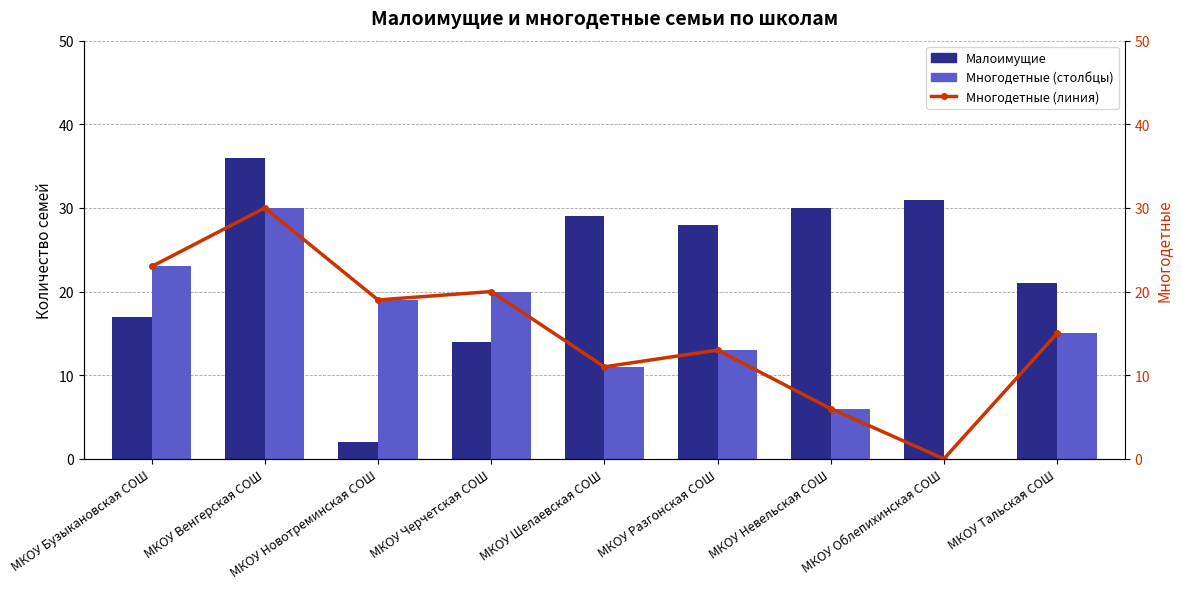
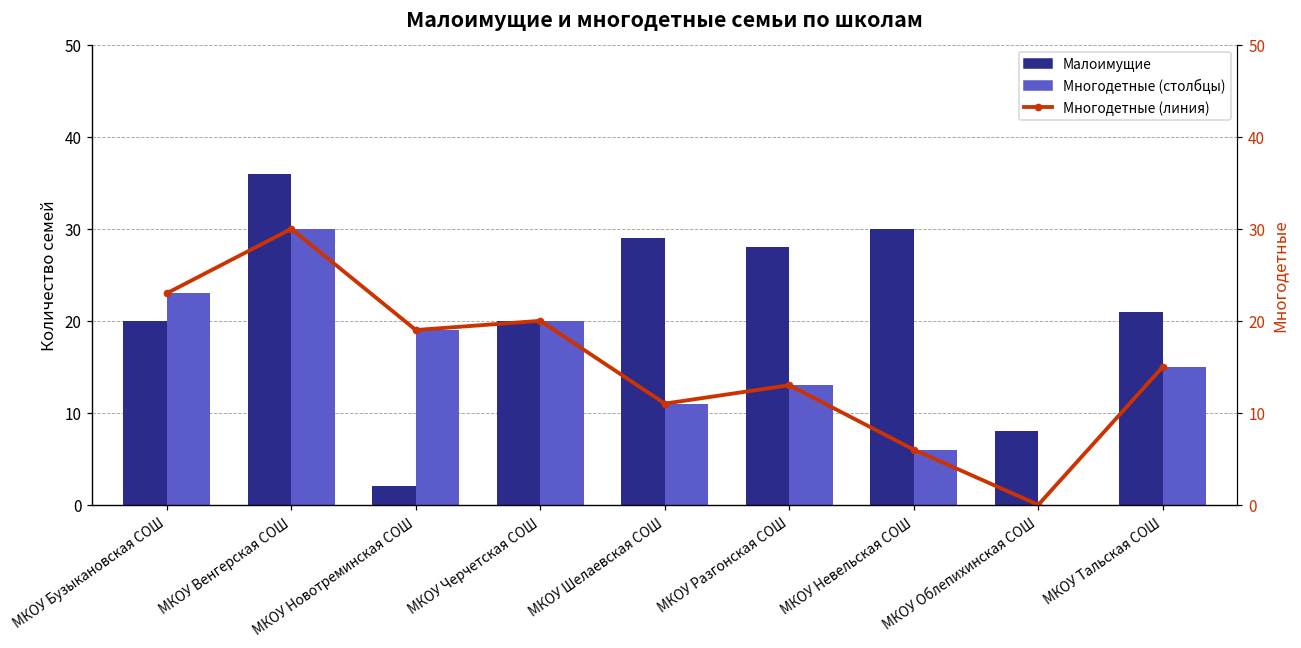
  {
    "Малоимущие": {
-     "МКОУ Бузыкановская СОШ": 17,
+     "МКОУ Бузыкановская СОШ": 20,
      "МКОУ Венгерская СОШ": 36,
      "МКОУ Новотреминская СОШ": 2,
-     "МКОУ Черчетская СОШ": 14,
+     "МКОУ Черчетская СОШ": 20,
      "МКОУ Шелаевская СОШ": 29,
      "МКОУ Разгонская СОШ": 28,
      "МКОУ Невельская СОШ": 30,
-     "МКОУ Облепихинская СОШ": 31,
+     "МКОУ Облепихинская СОШ": 8,
      "МКОУ Тальская СОШ": 21
    },
    "Многодетные (линия)": {
      "МКОУ Бузыкановская СОШ": 23,
      "МКОУ Венгерская СОШ": 30,
      "МКОУ Новотреминская СОШ": 19,
      "МКОУ Черчетская СОШ": 20,
      "МКОУ Шелаевская СОШ": 11,
      "МКОУ Разгонская СОШ": 13,
      "МКОУ Невельская СОШ": 6,
      "МКОУ Облепихинская СОШ": 0,
      "МКОУ Тальская СОШ": 15
    }
  }
